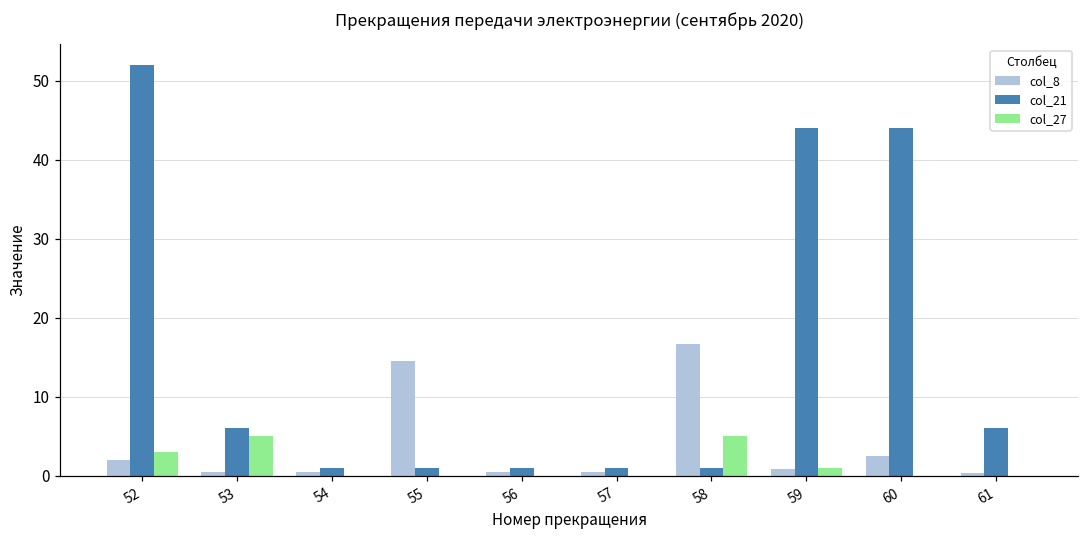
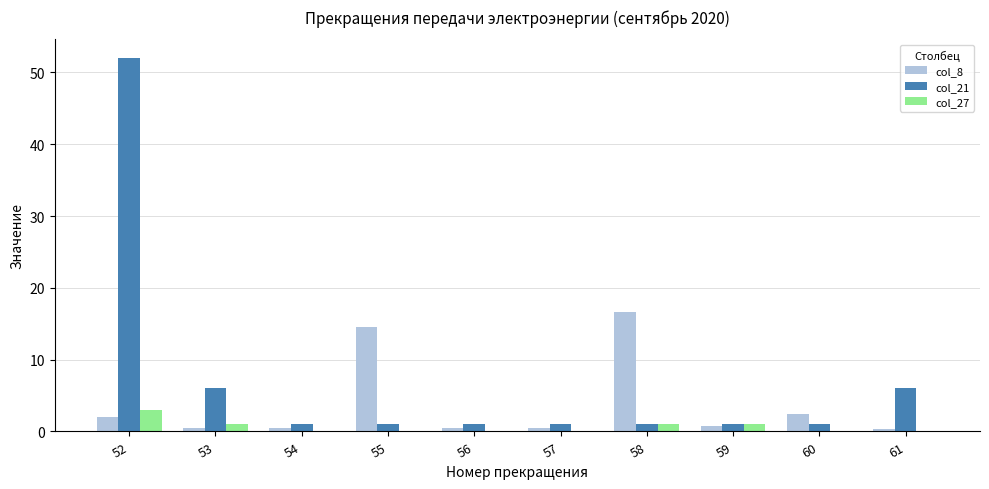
  {
    "col_8": {
      "52": 2,
      "53": 1,
      "54": 1,
      "55": 15,
      "56": 1,
      "57": 1,
      "58": 17,
      "59": 1,
      "60": 3
    },
    "col_21": {
      "52": 52,
      "53": 6,
      "54": 1,
      "55": 1,
      "56": 1,
      "57": 1,
      "58": 1,
-     "59": 44,
-     "60": 44,
+     "59": 1,
+     "60": 1,
      "61": 6
    },
    "col_27": {
      "52": 3,
-     "53": 5,
+     "53": 1,
      "54": 0,
      "55": 0,
      "56": 0,
      "57": 0,
-     "58": 5,
+     "58": 1,
      "59": 1,
      "60": 0,
      "61": 0
    }
  }
